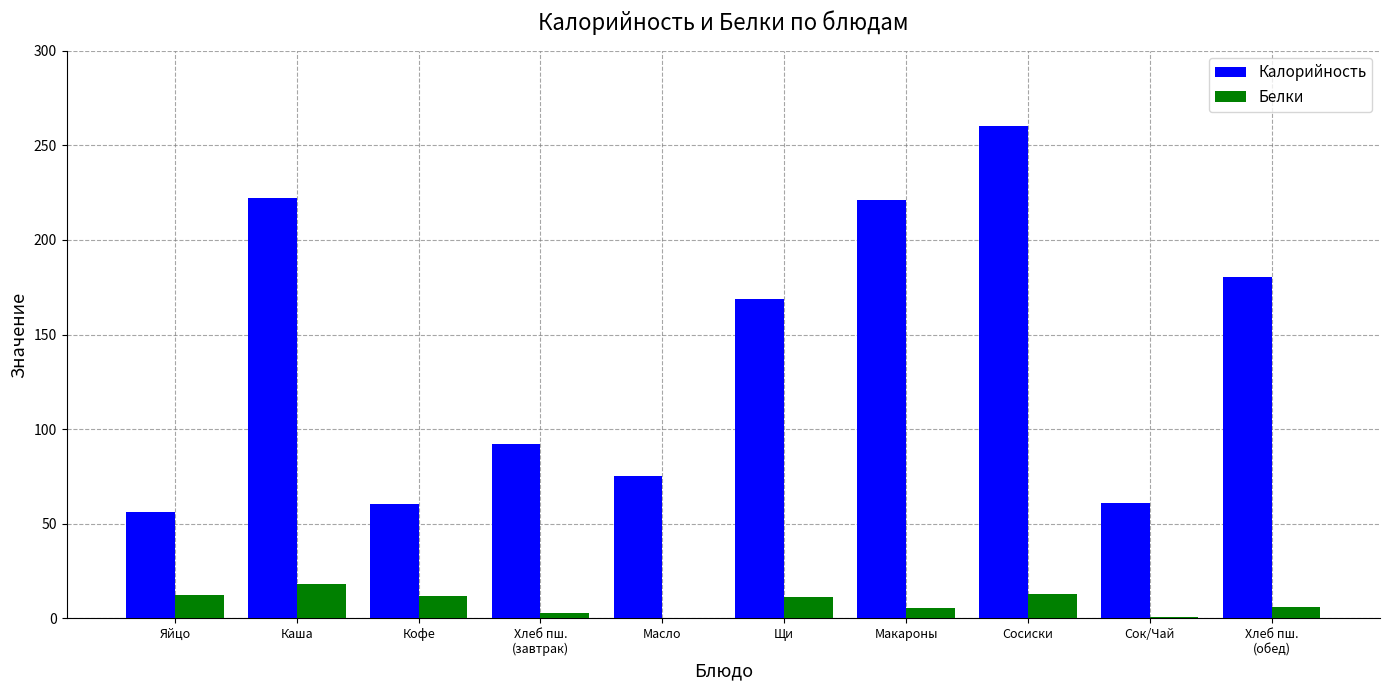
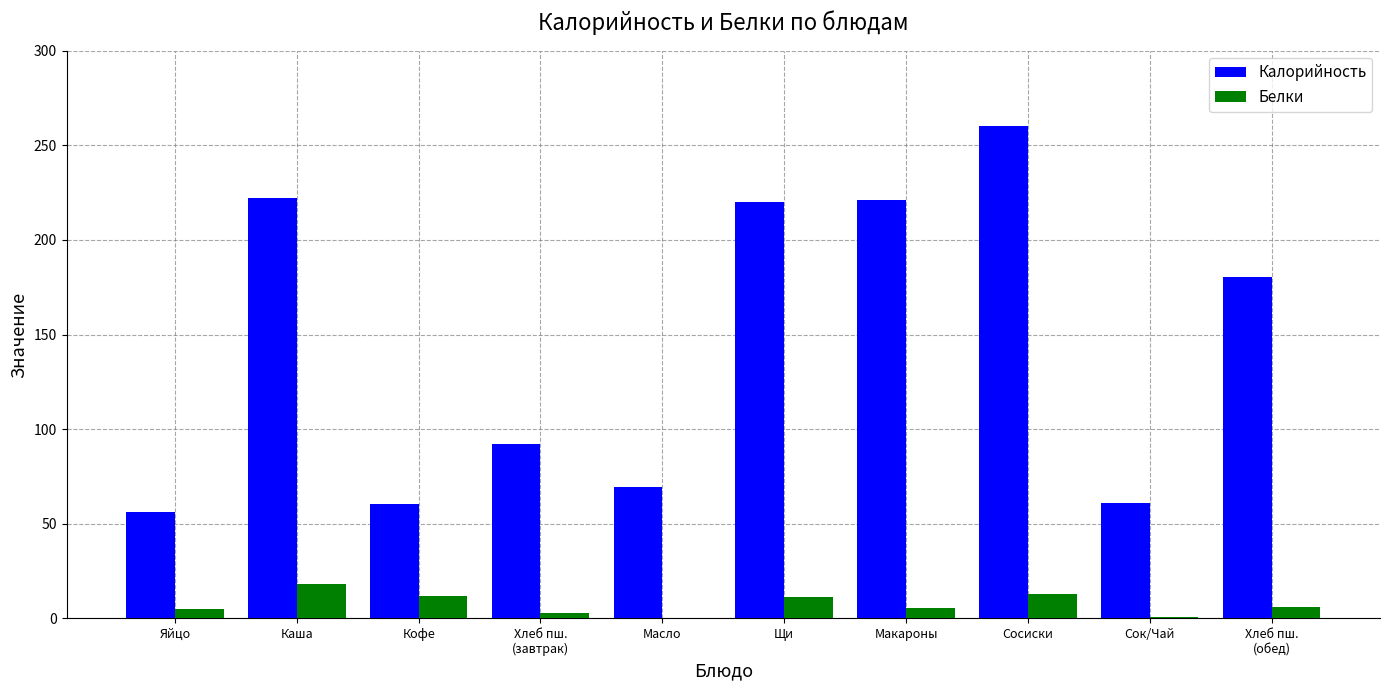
  {
    "Калорийность": {
      "Яйцо": 56,
      "Каша": 222,
      "Кофе": 61,
      "Хлеб пш. (завтрак)": 92,
-     "Масло": 75,
-     "Щи": 169,
+     "Масло": 69,
+     "Щи": 220,
      "Макароны": 221,
      "Сосиски": 260,
      "Сок/Чай": 61,
      "Хлеб пш. (обед)": 181
    },
    "Белки": {
-     "Яйцо": 12,
+     "Яйцо": 5,
      "Каша": 18,
      "Кофе": 12,
      "Хлеб пш. (завтрак)": 3,
      "Щи": 11,
      "Макароны": 5,
      "Сосиски": 13,
      "Хлеб пш. (обед)": 6
    }
  }
